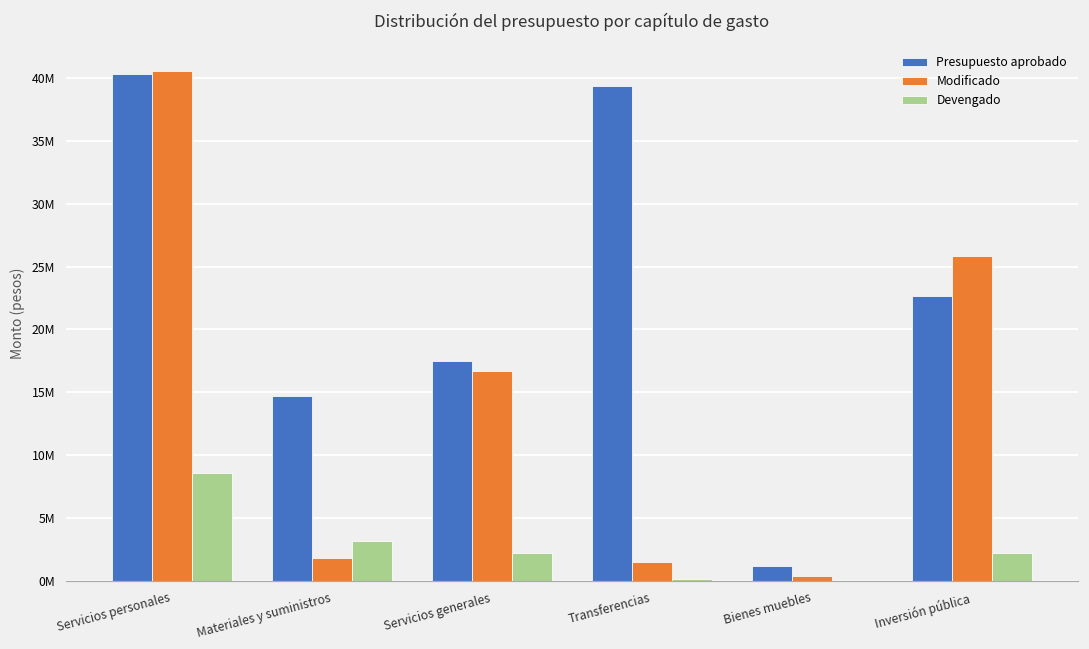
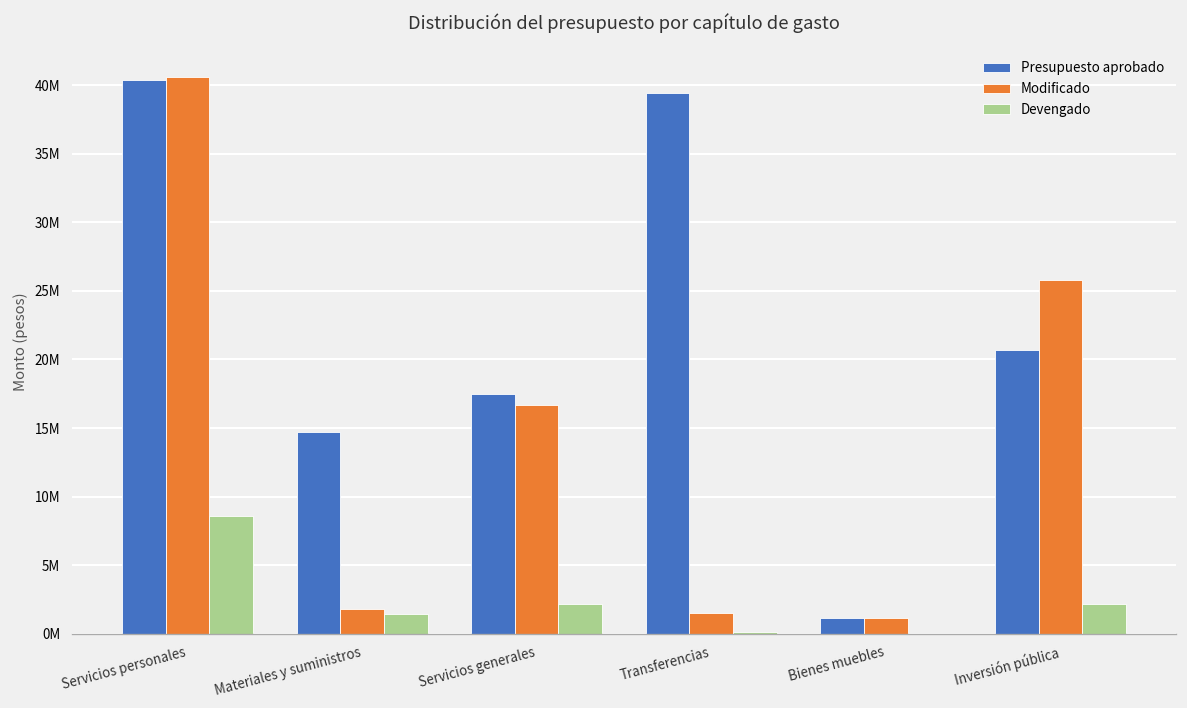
  {
    "Presupuesto aprobado": {
      "Servicios personales": 40300000,
      "Materiales y suministros": 14700000,
      "Servicios generales": 17500000,
      "Transferencias": 39400000,
      "Bienes muebles": 1100000,
-     "Inversión pública": 22700000
+     "Inversión pública": 20700000
    },
    "Modificado": {
      "Servicios personales": 40600000,
      "Materiales y suministros": 1800000,
      "Servicios generales": 16700000,
      "Transferencias": 1500000,
-     "Bienes muebles": 400000,
+     "Bienes muebles": 1100000,
      "Inversión pública": 25800000
    },
    "Devengado": {
      "Servicios personales": 8600000,
-     "Materiales y suministros": 3200000,
+     "Materiales y suministros": 1400000,
      "Servicios generales": 2200000,
      "Bienes muebles": 0,
      "Inversión pública": 2200000
    }
  }
